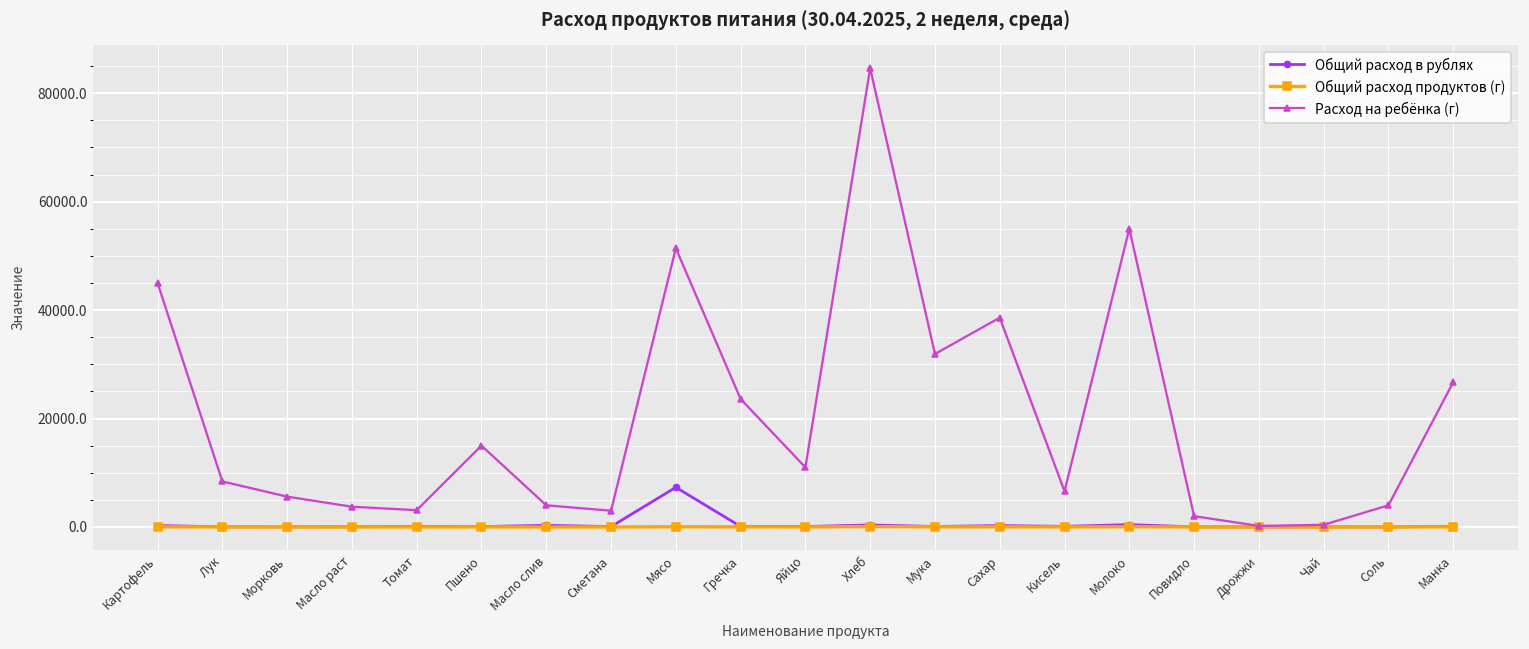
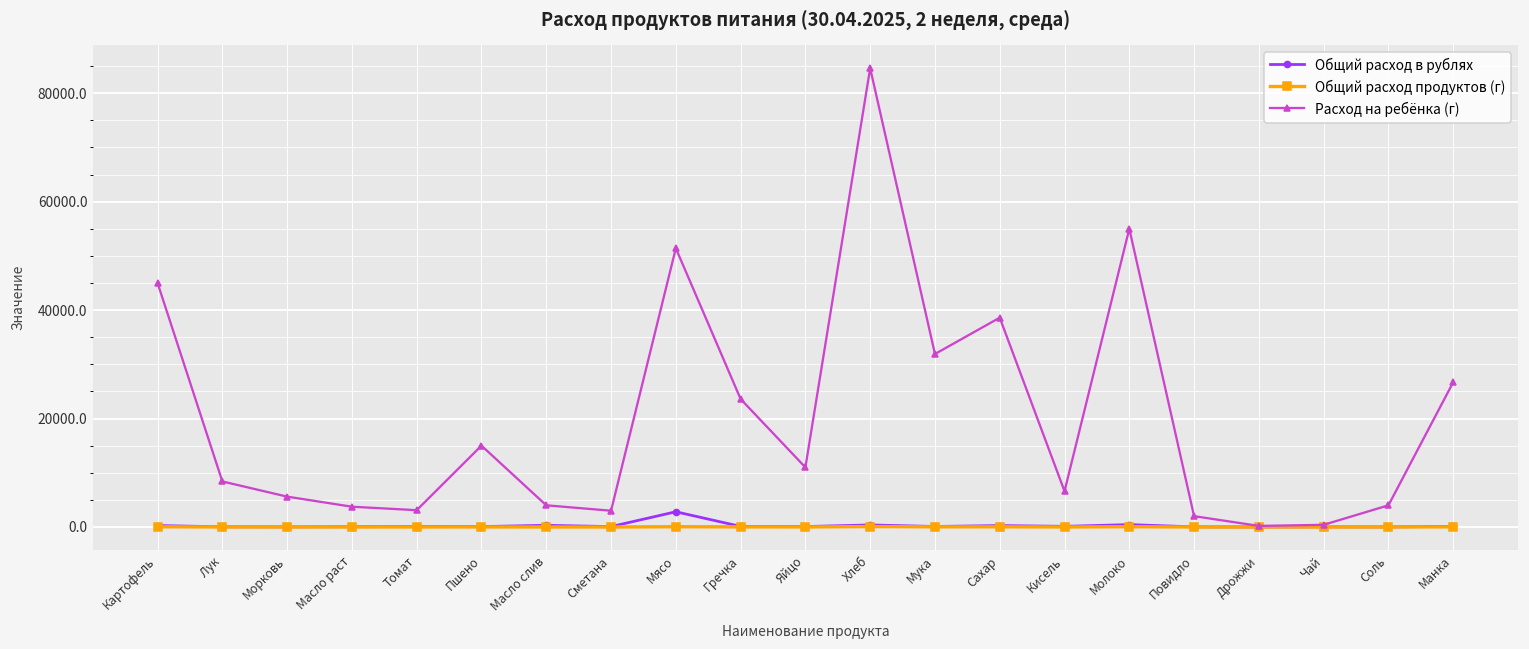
  {
    "Общий расход в рублях": {
-     "Мясо": 7000
+     "Мясо": 3000
    },
    "Общий расход продуктов (г)": {
      "Мясо": 0
    },
    "Расход на ребёнка (г)": {
      "Картофель": 45000,
      "Лук": 8000,
      "Морковь": 6000,
      "Масло раст": 4000,
      "Томат": 3000,
      "Пшено": 15000,
      "Масло слив": 4000,
      "Сметана": 3000,
      "Мясо": 51000,
      "Гречка": 24000,
      "Яйцо": 11000,
      "Хлеб": 85000,
      "Мука": 32000,
      "Сахар": 39000,
      "Кисель": 7000,
      "Молоко": 55000,
      "Повидло": 2000,
      "Соль": 4000,
      "Манка": 27000
    }
  }
